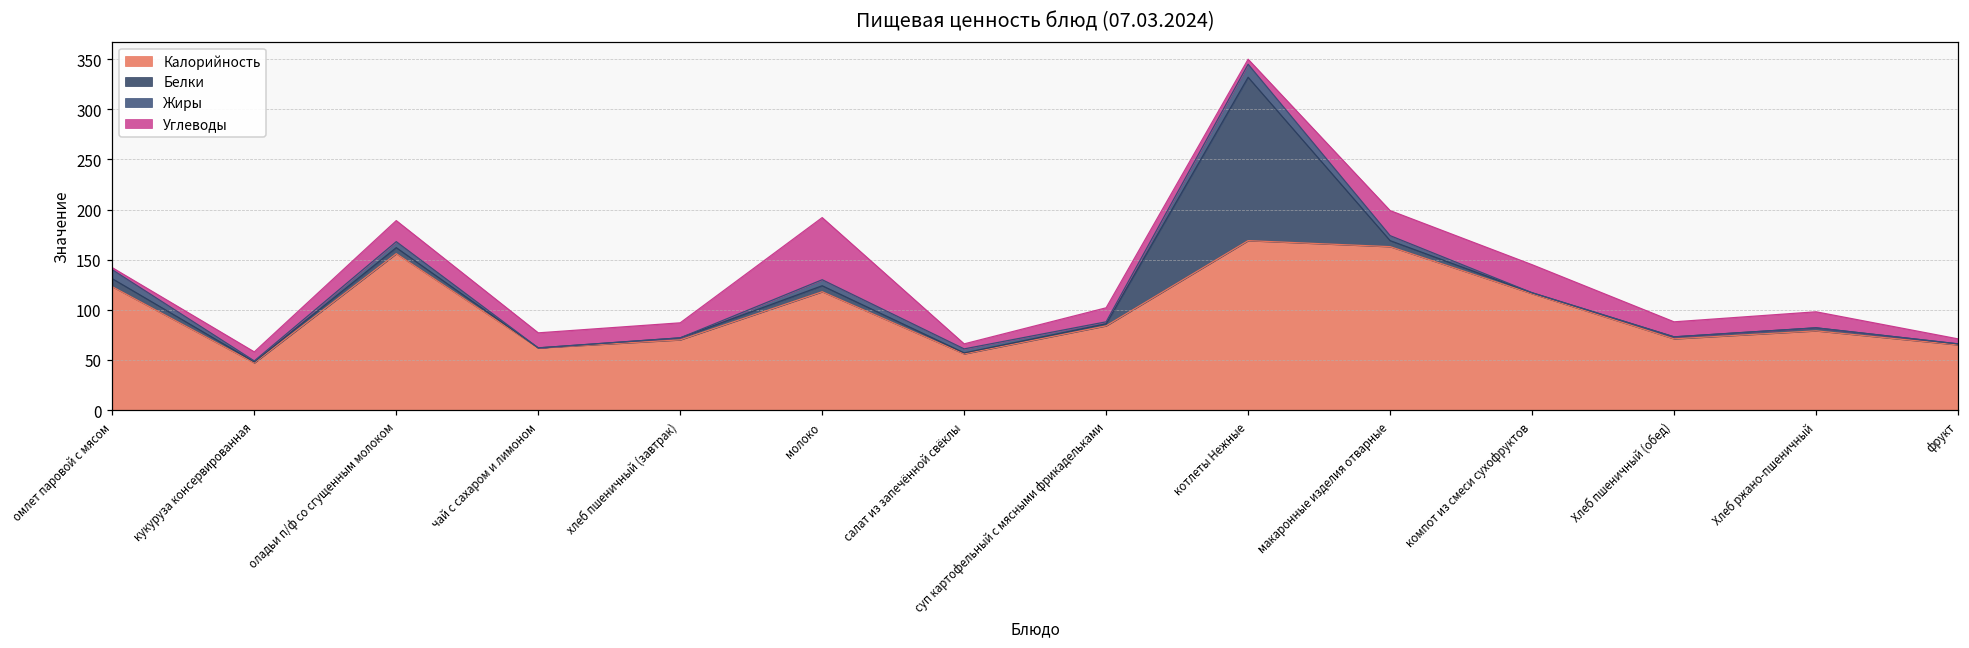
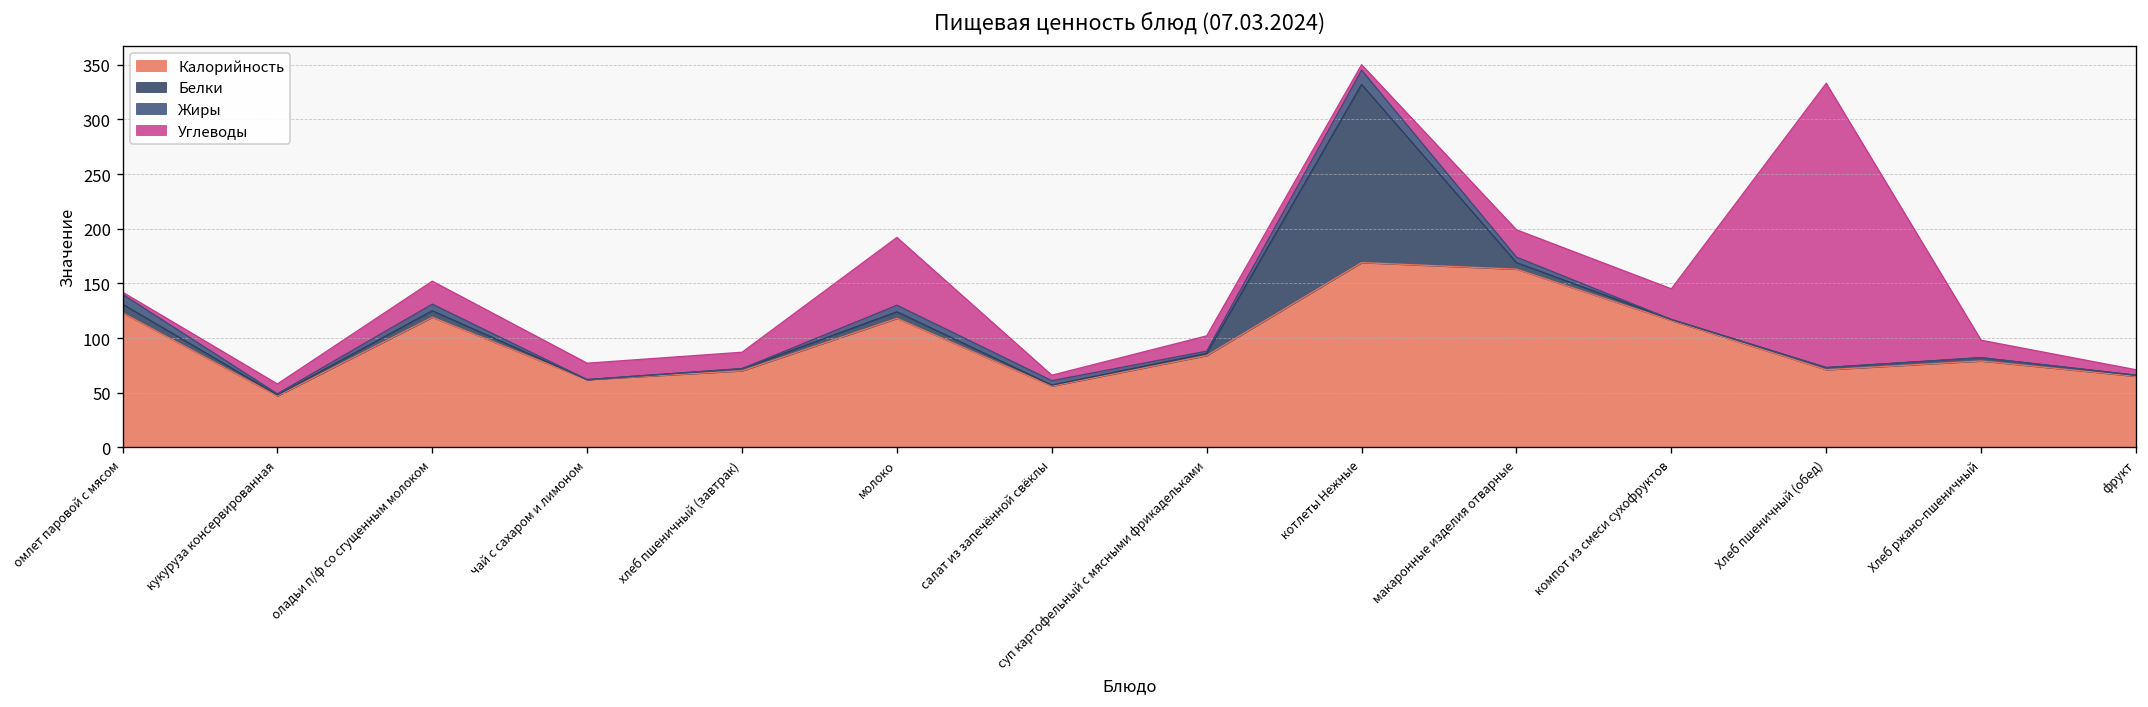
  {
    "Калорийность": {
      "омлет паровой с мясом": 120,
-     "оладьи п/ф со сгущенным молоком": 160,
+     "оладьи п/ф со сгущенным молоком": 120,
      "молоко": 120,
      "котлеты Нежные": 170,
      "макаронные изделия отварные": 160,
      "Хлеб ржано-пшеничный": 80
    },
    "Углеводы": {
      "кукуруза консервированная": 10,
      "оладьи п/ф со сгущенным молоком": 20,
      "чай с сахаром и лимоном": 20,
      "хлеб пшеничный (завтрак)": 20,
      "молоко": 60,
      "салат из запечённой свёклы": 10,
      "суп картофельный с мясными фрикадельками": 10,
      "котлеты Нежные": 10,
      "макаронные изделия отварные": 30,
      "компот из смеси сухофруктов": 30,
-     "Хлеб пшеничный (обед)": 20,
+     "Хлеб пшеничный (обед)": 260,
      "Хлеб ржано-пшеничный": 20,
      "фрукт": 10
    }
  }
